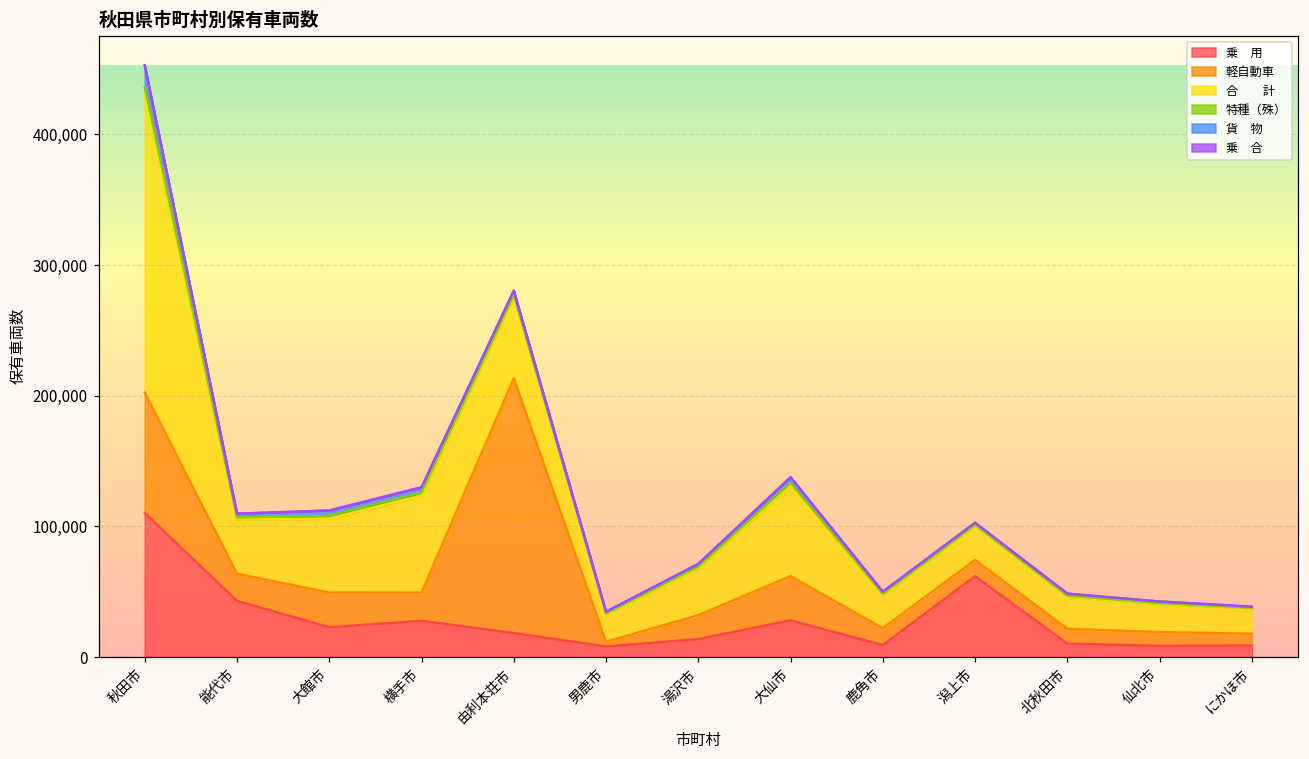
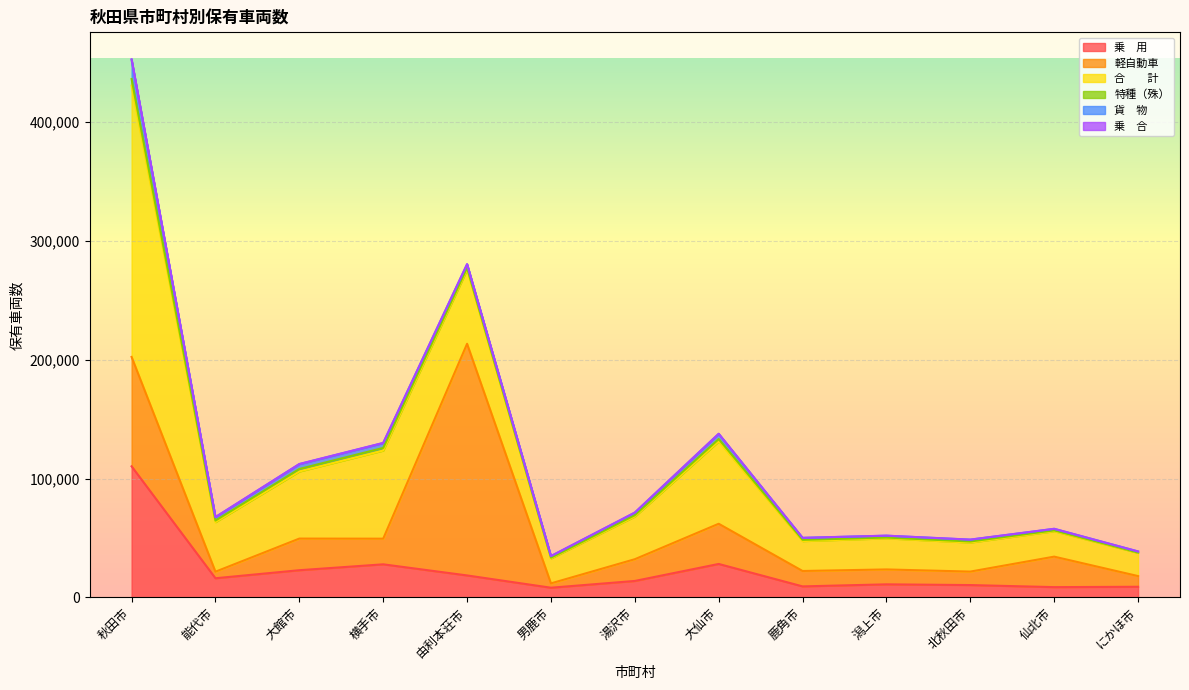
  {
    "乗 用": {
      "秋田市": "110,000",
-     "能代市": "43,000",
+     "能代市": "16,000",
      "大館市": "23,000",
      "横手市": "28,000",
      "由利本荘市": "18,000",
      "男鹿市": "8,000",
      "湯沢市": "14,000",
      "大仙市": "28,000",
      "鹿角市": "9,000",
-     "潟上市": "62,000",
+     "潟上市": "11,000",
      "北秋田市": "10,000",
      "仙北市": "9,000",
      "にかほ市": "9,000"
    },
    "軽自動車": {
      "秋田市": "92,000",
-     "能代市": "21,000",
+     "能代市": "6,000",
      "大館市": "27,000",
      "横手市": "22,000",
      "由利本荘市": "195,000",
      "男鹿市": "4,000",
      "湯沢市": "18,000",
      "大仙市": "34,000",
      "鹿角市": "13,000",
      "潟上市": "13,000",
      "北秋田市": "11,000",
-     "仙北市": "11,000",
+     "仙北市": "26,000",
      "にかほ市": "9,000"
    },
    "合 計": {
      "秋田市": "228,000",
      "横手市": "74,000"
    },
    "特種（殊）": {
      "秋田市": "6,000",
      "横手市": "2,000"
    }
  }
